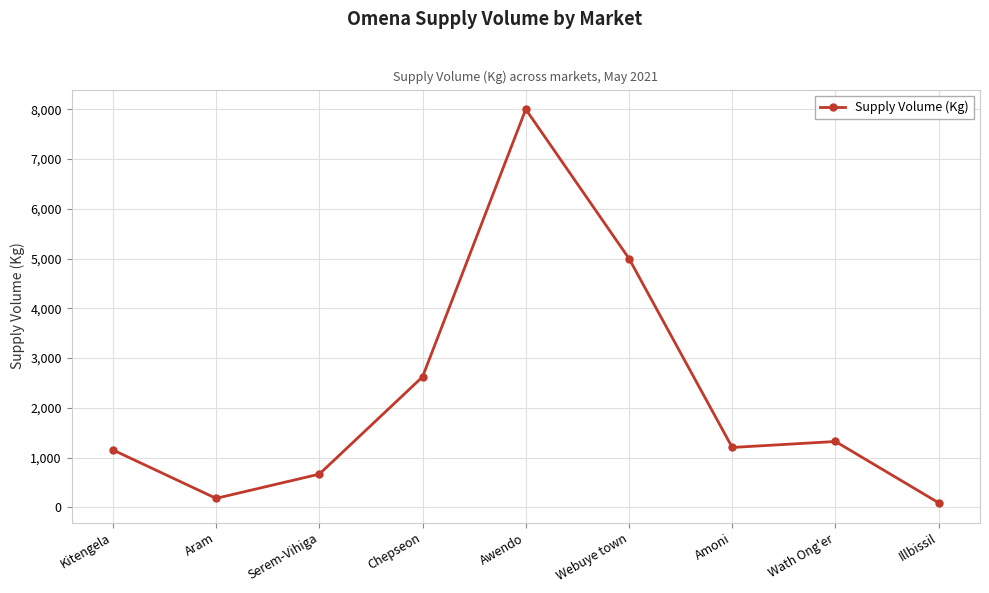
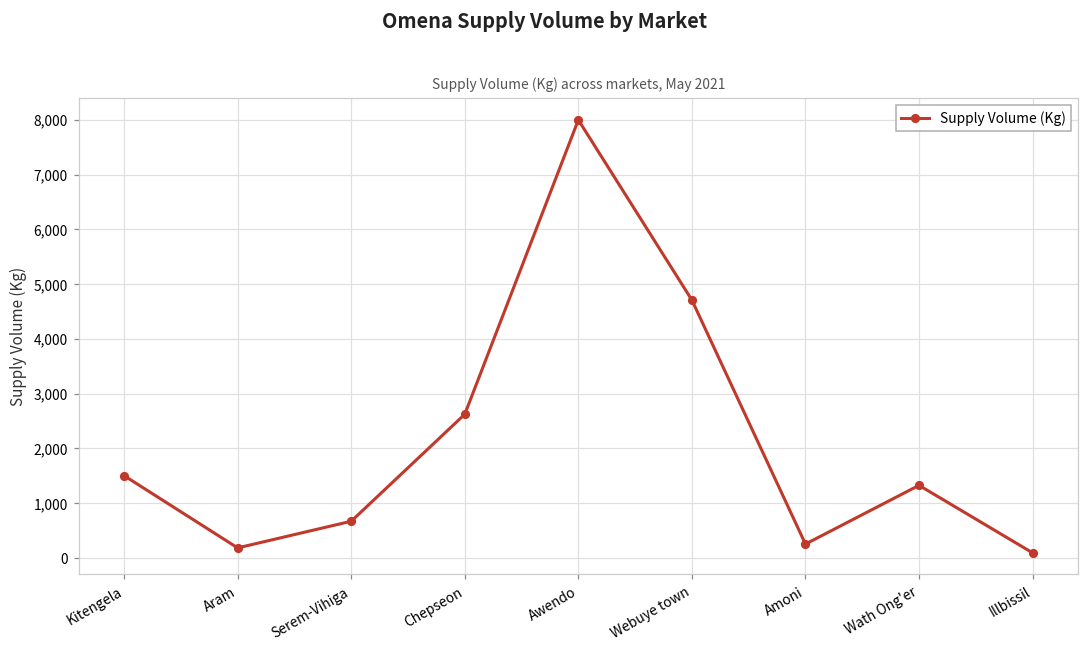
  {
-   "Kitengela": "1,200",
+   "Kitengela": "1,500",
    "Aram": "200",
    "Serem-Vihiga": "700",
    "Chepseon": "2,600",
    "Awendo": "8,000",
-   "Webuye town": "5,000",
-   "Amoni": "1,200",
+   "Webuye town": "4,700",
+   "Amoni": "300",
    "Wath Ong'er": "1,300",
    "Illbissil": "100"
  }
